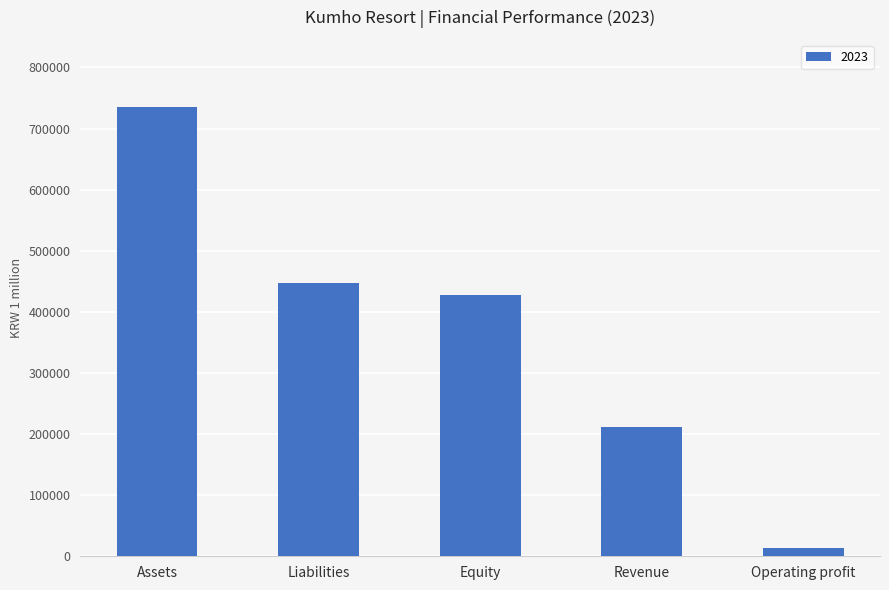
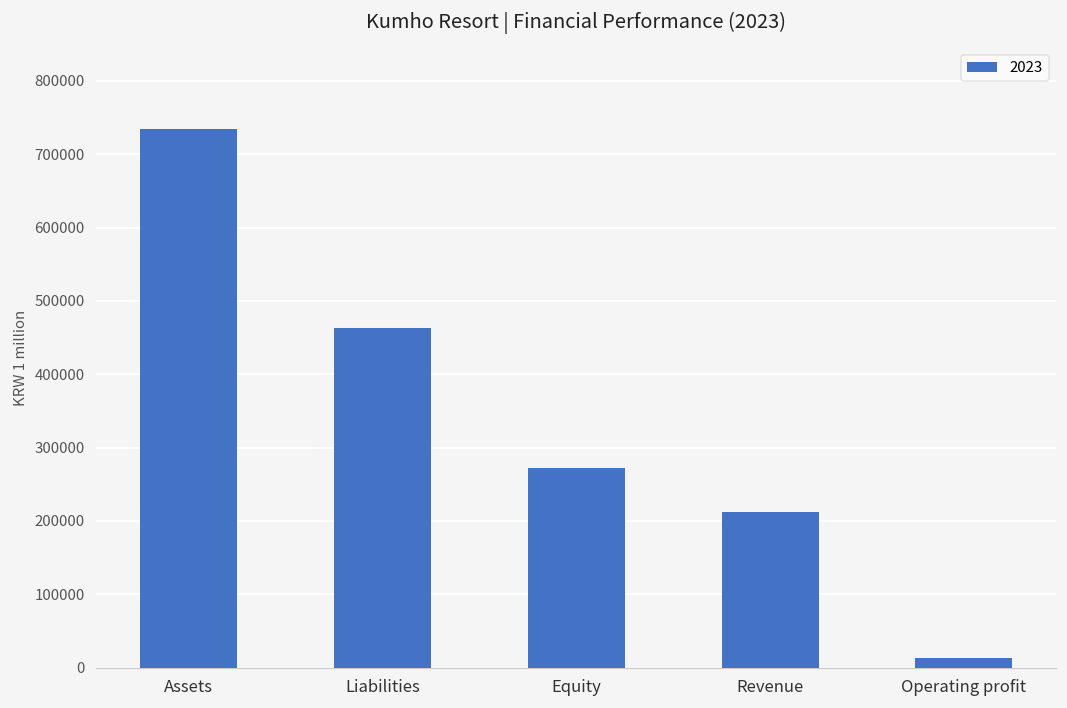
  {
    "Assets": 730000,
-   "Liabilities": 450000,
-   "Equity": 430000,
+   "Liabilities": 460000,
+   "Equity": 270000,
    "Revenue": 210000,
    "Operating profit": 10000
  }
